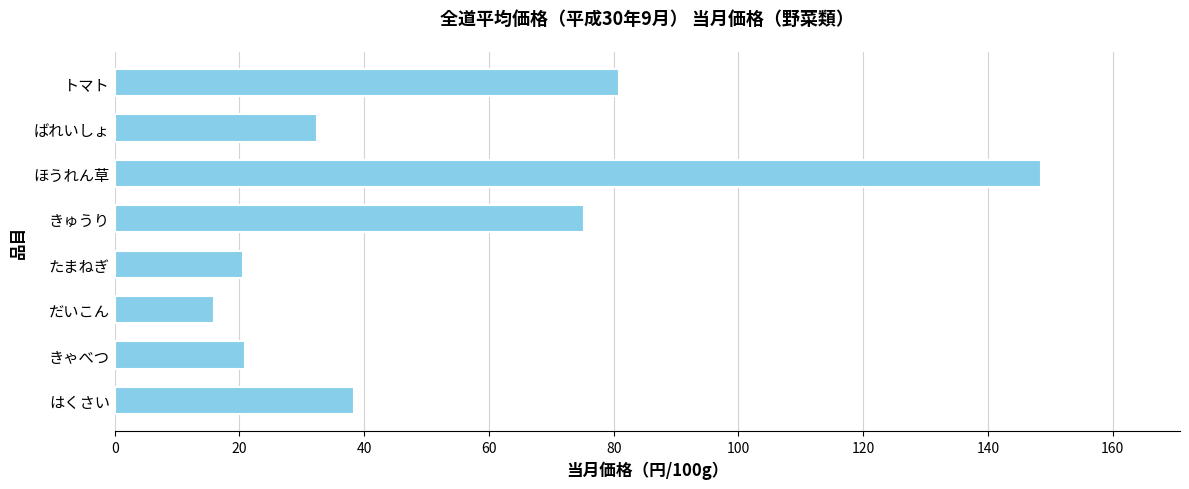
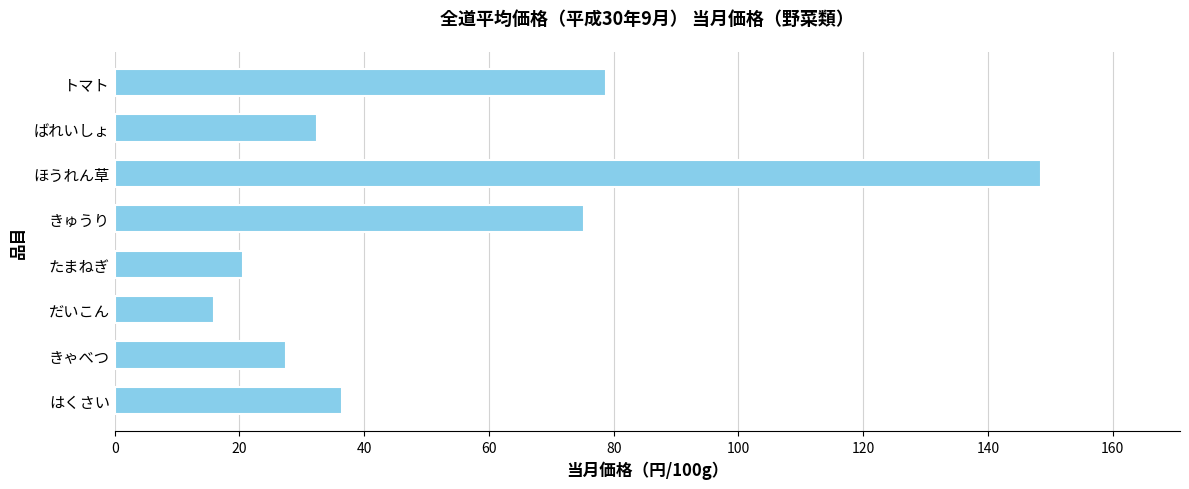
  {
-   "トマト": 81,
+   "トマト": 79,
    "ばれいしょ": 32,
    "ほうれん草": 149,
    "きゅうり": 75,
    "たまねぎ": 21,
    "だいこん": 16,
-   "きゃべつ": 21,
-   "はくさい": 38
+   "きゃべつ": 28,
+   "はくさい": 37
  }
